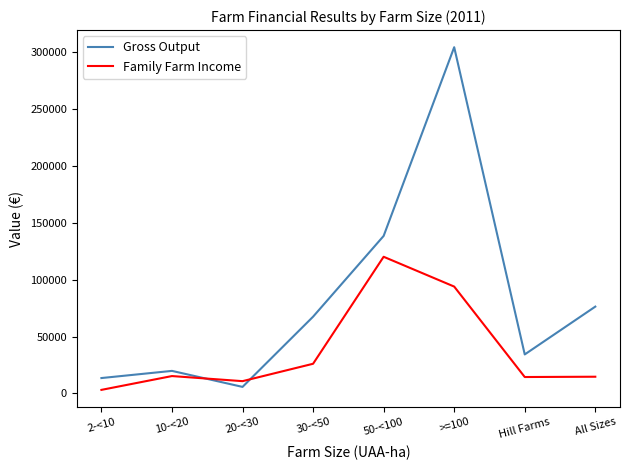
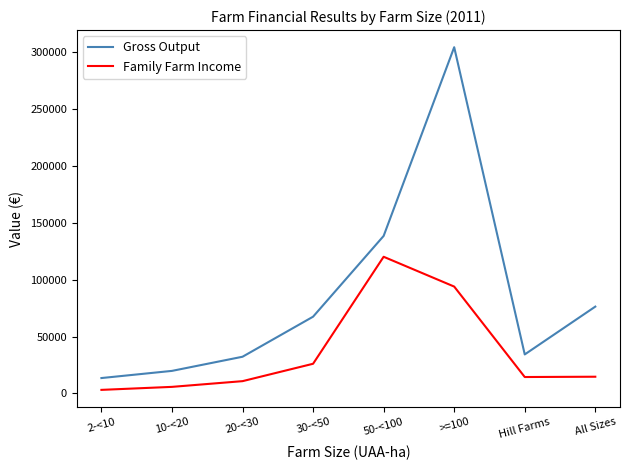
  {
    "Gross Output": {
      "2-<10": 13000,
      "10-<20": 20000,
-     "20-<30": 6000,
+     "20-<30": 32000,
      "30-<50": 67000,
      "50-<100": 138000,
      ">=100": 304000,
      "Hill Farms": 34000,
      "All Sizes": 76000
    },
    "Family Farm Income": {
      "2-<10": 3000,
-     "10-<20": 15000,
+     "10-<20": 6000,
      "20-<30": 11000,
      "30-<50": 26000,
      "50-<100": 120000,
      ">=100": 94000,
      "Hill Farms": 14000,
      "All Sizes": 15000
    }
  }
